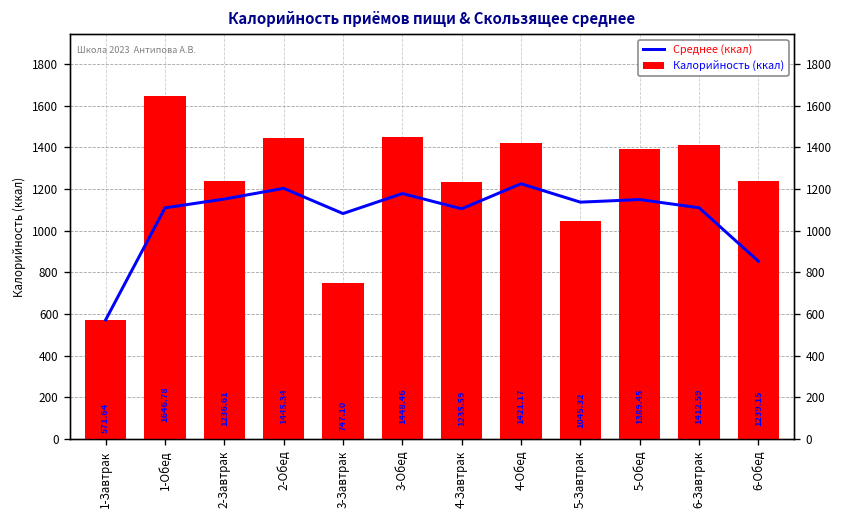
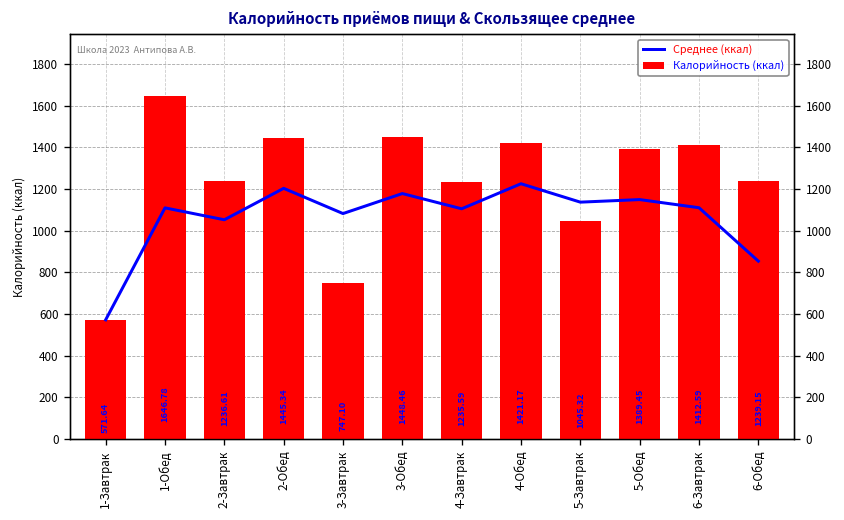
  {
    "Среднее (ккал)": {
      "1-Завтрак": 570,
      "1-Обед": 1110,
-     "2-Завтрак": 1150,
+     "2-Завтрак": 1050,
      "2-Обед": 1200,
      "3-Завтрак": 1080,
      "3-Обед": 1180,
      "4-Завтрак": 1100,
      "4-Обед": 1230,
      "5-Завтрак": 1140,
      "5-Обед": 1150,
      "6-Завтрак": 1110,
      "6-Обед": 850
    },
    "Калорийность (ккал)": {
      "1-Завтрак": 571.64,
      "1-Обед": 1646.78,
      "2-Завтрак": 1236.61,
      "2-Обед": 1445.34,
      "3-Завтрак": 747.10,
      "3-Обед": 1448.46,
      "4-Завтрак": 1235.59,
      "4-Обед": 1421.17,
      "5-Завтрак": 1045.32,
      "5-Обед": 1389.45,
      "6-Завтрак": 1412.59,
      "6-Обед": 1239.15
    }
  }
